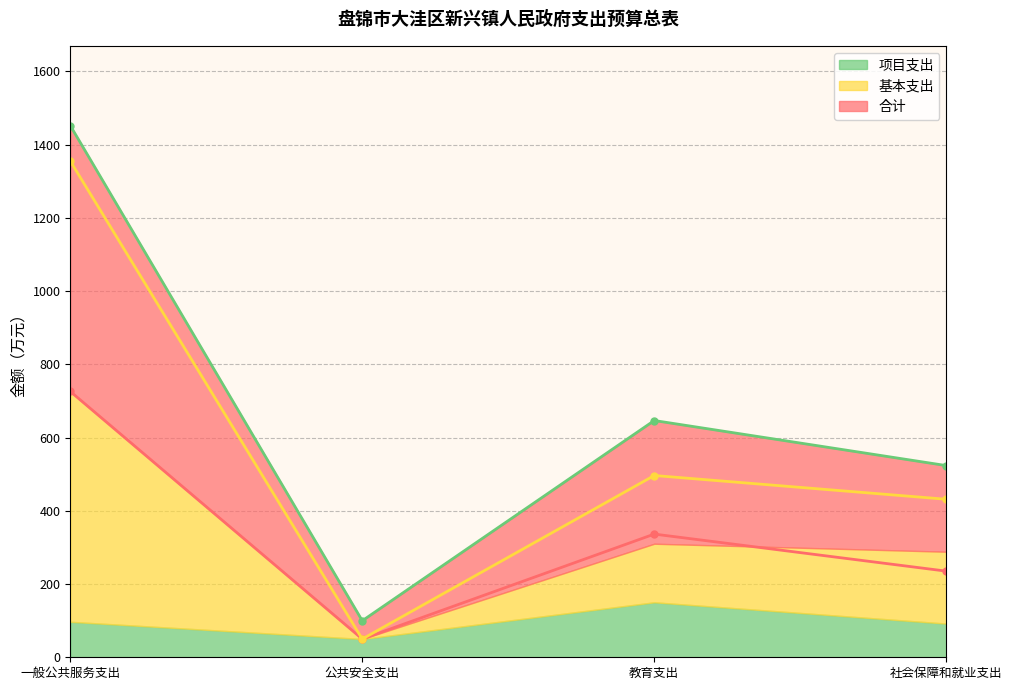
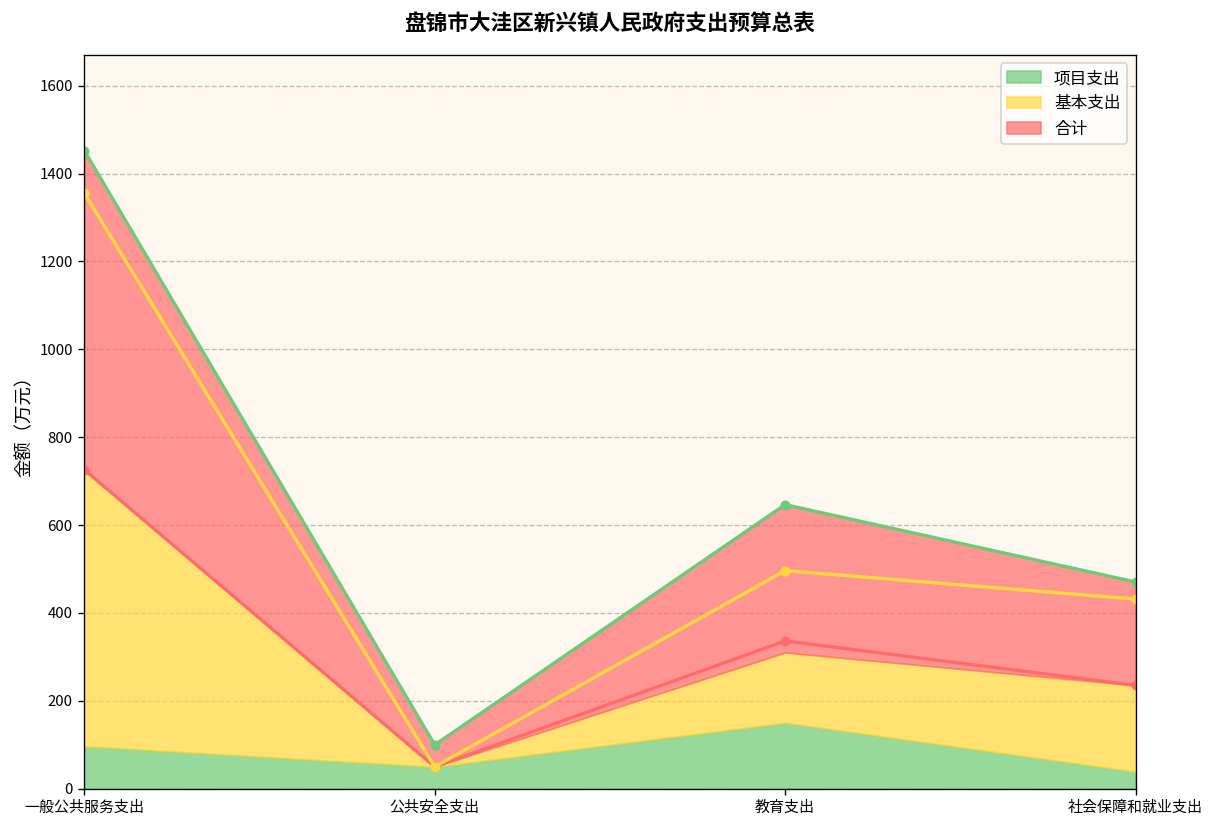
  {
    "项目支出": {
      "一般公共服务支出": 100,
      "教育支出": 150,
-     "社会保障和就业支出": 90
+     "社会保障和就业支出": 40
    }
  }
